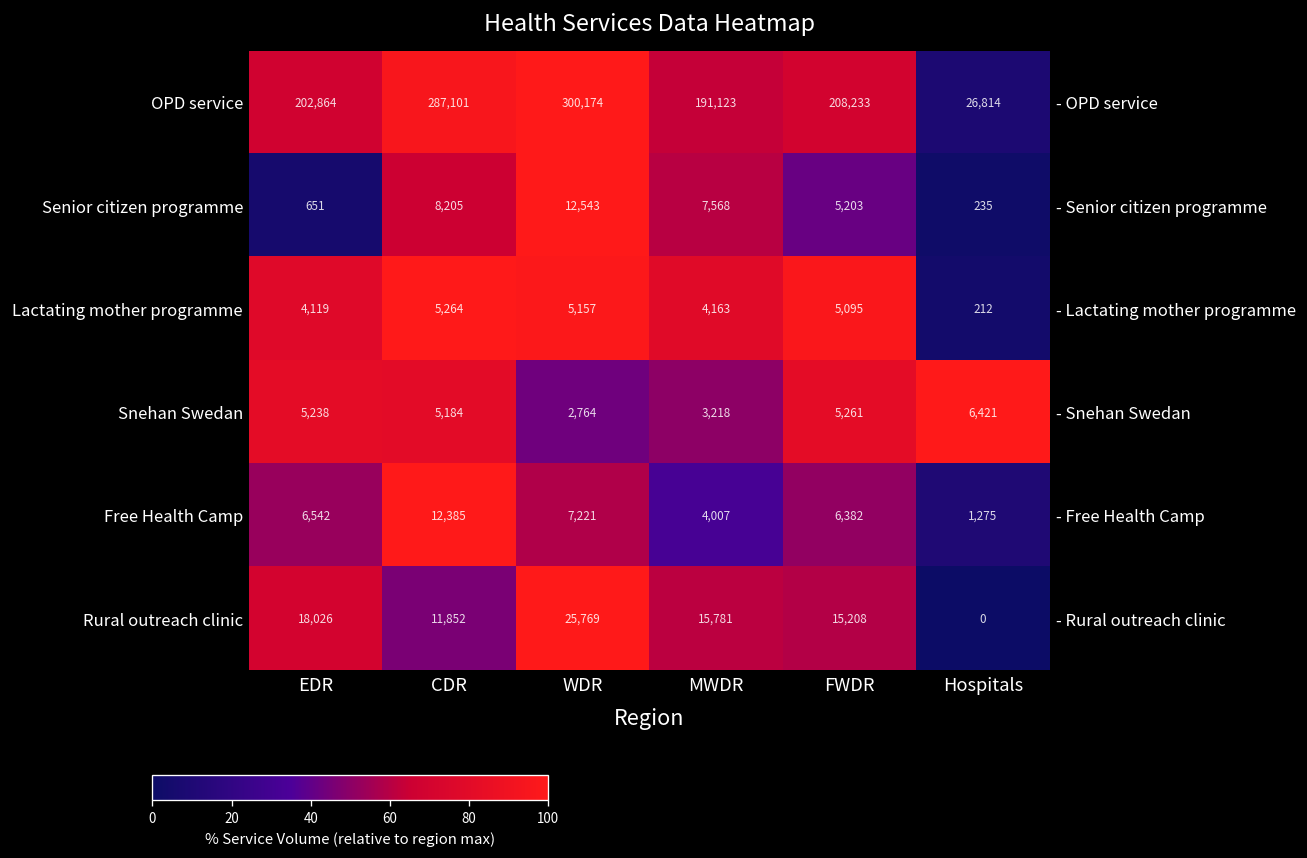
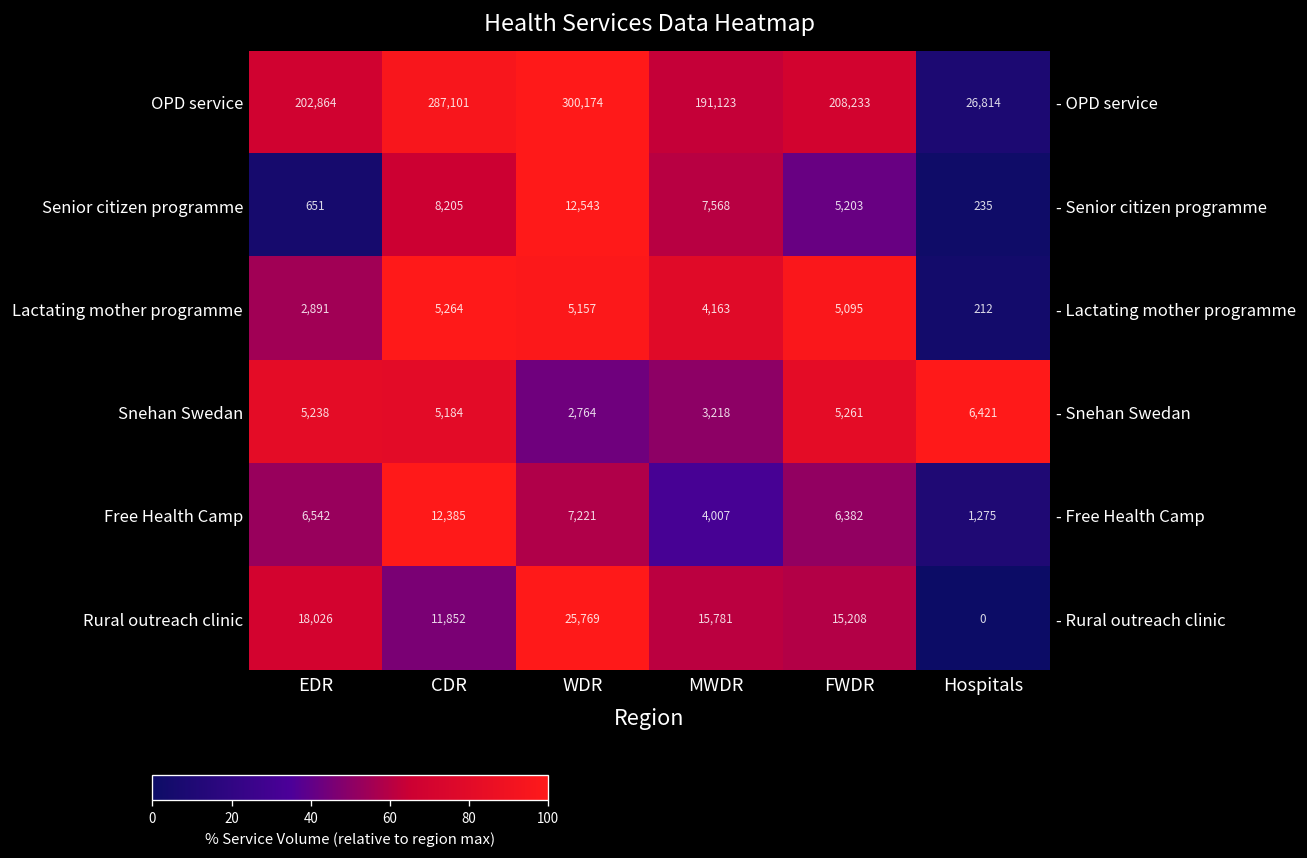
  {
    "OPD service": {
      "EDR": "202,864",
      "CDR": "287,101",
      "WDR": "300,174",
      "MWDR": "191,123",
      "FWDR": "208,233",
      "Hospitals": "26,814"
    },
    "Senior citizen programme": {
      "EDR": "651",
      "CDR": "8,205",
      "WDR": "12,543",
      "MWDR": "7,568",
      "FWDR": "5,203",
      "Hospitals": "235"
    },
    "Lactating mother programme": {
-     "EDR": "4,119",
+     "EDR": "2,891",
      "CDR": "5,264",
      "WDR": "5,157",
      "MWDR": "4,163",
      "FWDR": "5,095",
      "Hospitals": "212"
    },
    "Snehan Swedan": {
      "EDR": "5,238",
      "CDR": "5,184",
      "WDR": "2,764",
      "MWDR": "3,218",
      "FWDR": "5,261",
      "Hospitals": "6,421"
    },
    "Free Health Camp": {
      "EDR": "6,542",
      "CDR": "12,385",
      "WDR": "7,221",
      "MWDR": "4,007",
      "FWDR": "6,382",
      "Hospitals": "1,275"
    },
    "Rural outreach clinic": {
      "EDR": "18,026",
      "CDR": "11,852",
      "WDR": "25,769",
      "MWDR": "15,781",
      "FWDR": "15,208",
      "Hospitals": "0"
    }
  }
